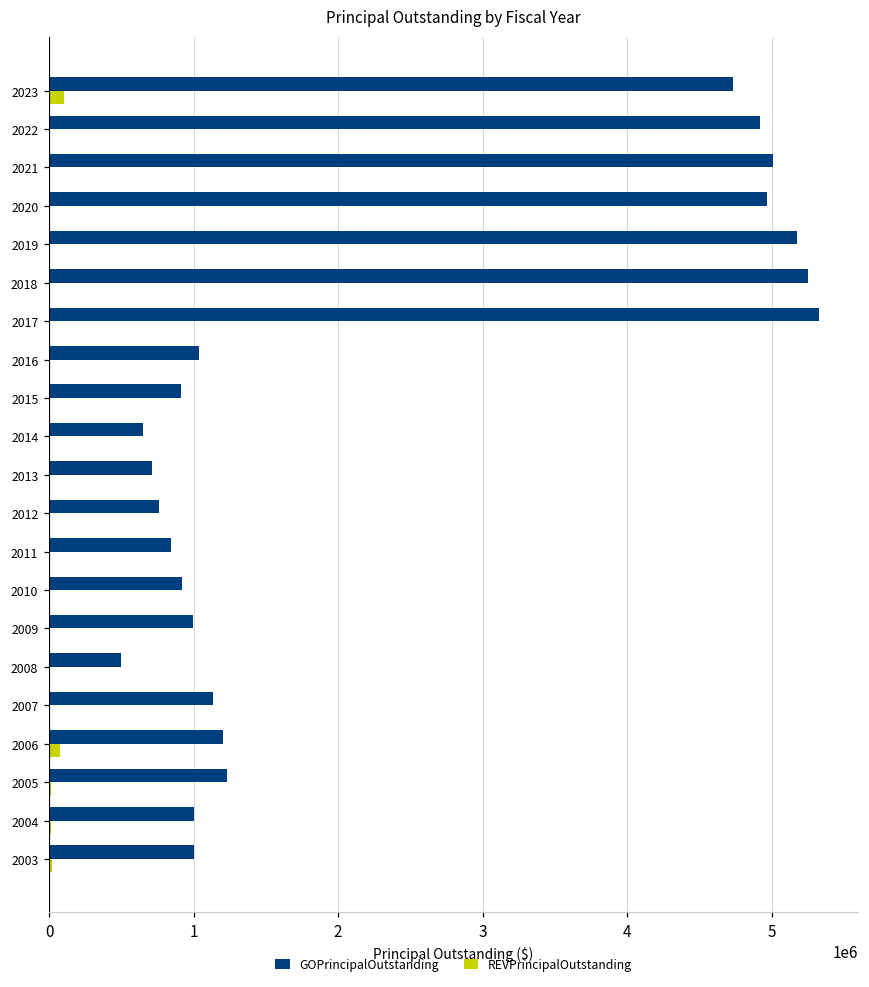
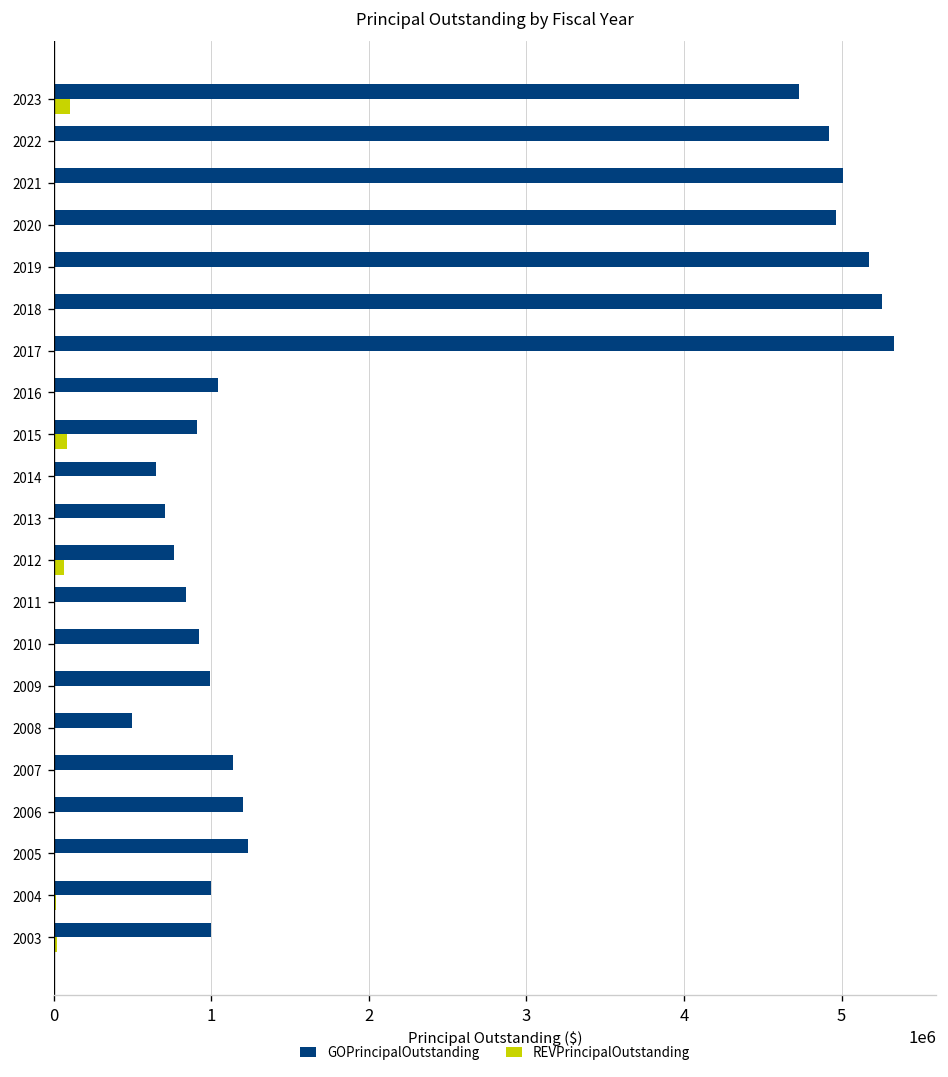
  {
    "GOPrincipalOutstanding": {
      "2023": 4730000,
      "2022": 4920000,
      "2021": 5010000,
      "2020": 4970000,
      "2019": 5180000,
      "2018": 5260000,
      "2017": 5330000,
      "2016": 1040000,
      "2015": 910000,
      "2014": 650000,
      "2013": 710000,
      "2012": 760000,
      "2011": 840000,
      "2010": 920000,
      "2009": 990000,
      "2008": 500000,
      "2007": 1140000,
      "2006": 1200000,
      "2005": 1230000,
      "2004": 1000000,
      "2003": 1000000
    },
    "REVPrincipalOutstanding": {
      "2023": 110000,
      "2022": 0,
      "2021": 0,
      "2020": 0,
      "2019": 0,
      "2018": 0,
      "2017": 0,
      "2016": 0,
-     "2015": 0,
+     "2015": 80000,
      "2014": 0,
      "2013": 0,
-     "2012": 0,
+     "2012": 60000,
      "2011": 0,
      "2010": 0,
      "2009": 0,
      "2008": 0,
-     "2006": 80000
+     "2006": 10000
    }
  }
